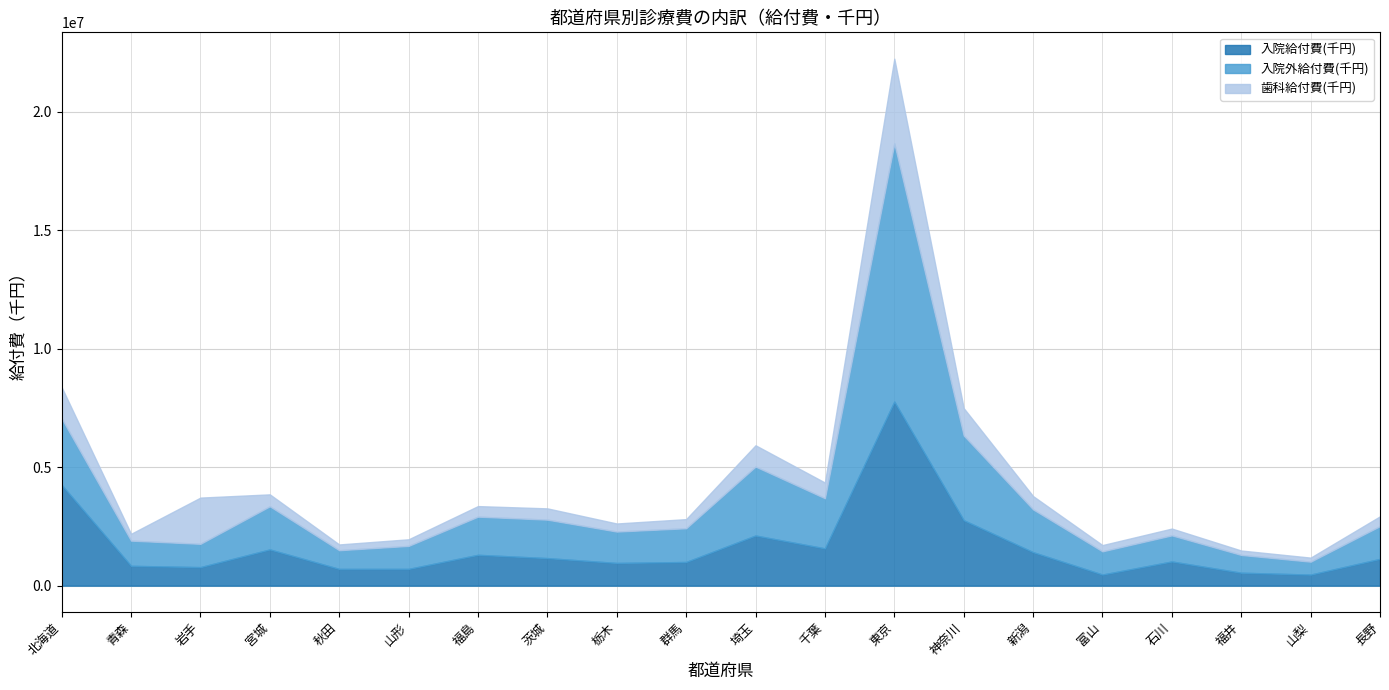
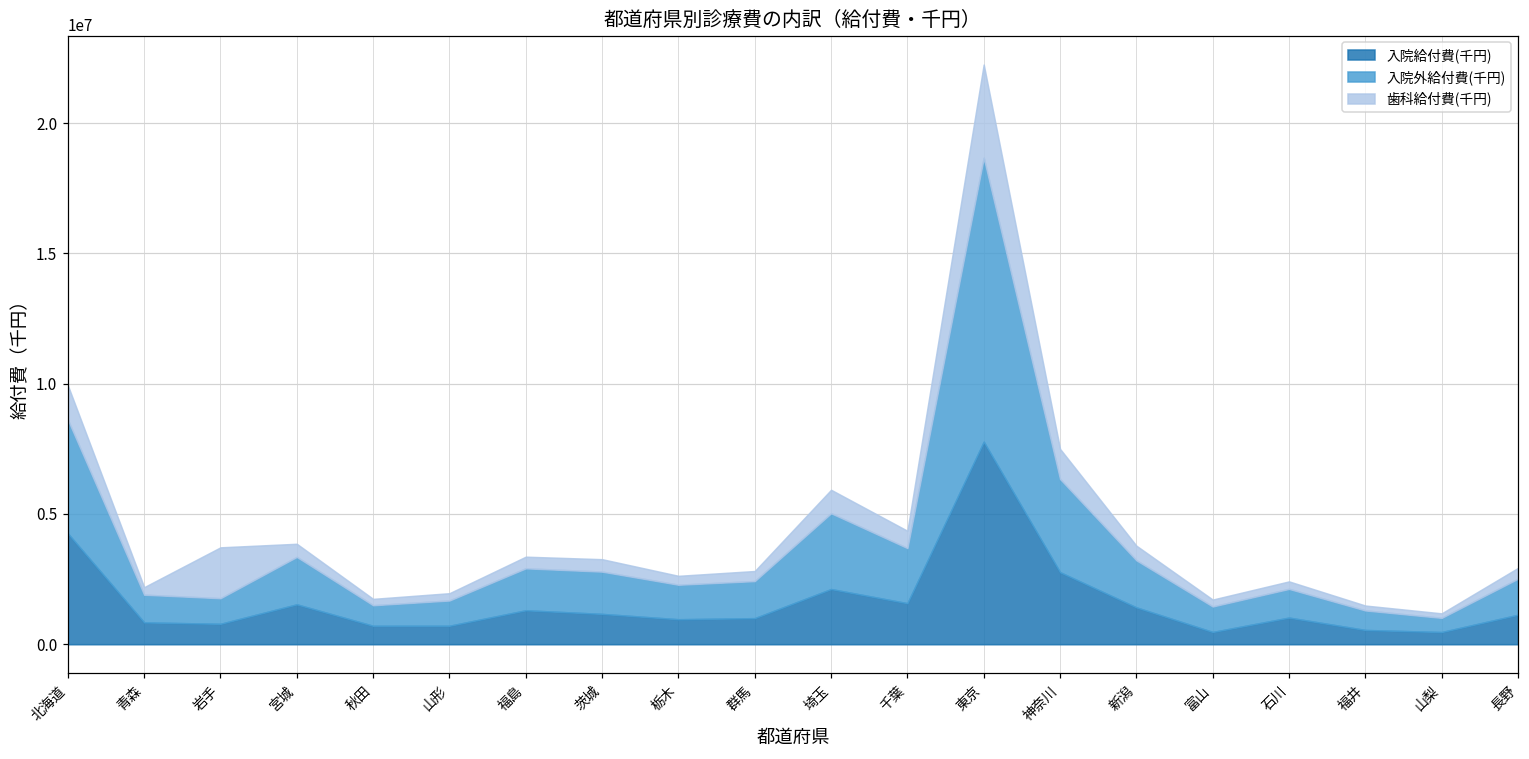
  {
    "入院給付費(千円)": {
      "北海道": 4300000,
      "青森": 800000,
      "岩手": 800000,
      "宮城": 1500000,
      "秋田": 700000,
      "山形": 700000,
      "福島": 1300000,
      "茨城": 1200000,
      "栃木": 1000000,
      "群馬": 1000000,
      "埼玉": 2100000,
      "千葉": 1600000,
      "東京": 7800000,
      "神奈川": 2800000,
      "新潟": 1400000,
      "富山": 500000,
      "石川": 1000000,
      "福井": 500000,
      "山梨": 500000,
      "長野": 1100000
    },
    "入院外給付費(千円)": {
-     "北海道": 2800000,
+     "北海道": 4400000,
      "青森": 1100000,
      "岩手": 1000000,
      "宮城": 1800000,
      "秋田": 800000,
      "山形": 1000000,
      "福島": 1600000,
      "茨城": 1600000,
      "栃木": 1300000,
      "群馬": 1400000,
      "埼玉": 2900000,
      "千葉": 2100000,
      "東京": 10900000,
      "神奈川": 3600000,
      "新潟": 1800000,
      "富山": 1000000,
      "石川": 1100000,
      "福井": 800000,
      "山梨": 500000,
      "長野": 1400000
    },
    "歯科給付費(千円)": {
      "北海道": 1300000,
      "青森": 300000,
      "岩手": 2000000,
      "宮城": 500000,
      "秋田": 200000,
      "山形": 300000,
      "福島": 400000,
      "茨城": 500000,
      "栃木": 300000,
      "群馬": 400000,
      "埼玉": 900000,
      "千葉": 700000,
      "東京": 3600000,
      "神奈川": 1200000,
      "新潟": 600000,
      "富山": 300000,
      "石川": 300000,
      "福井": 200000,
      "山梨": 200000,
      "長野": 400000
    }
  }
